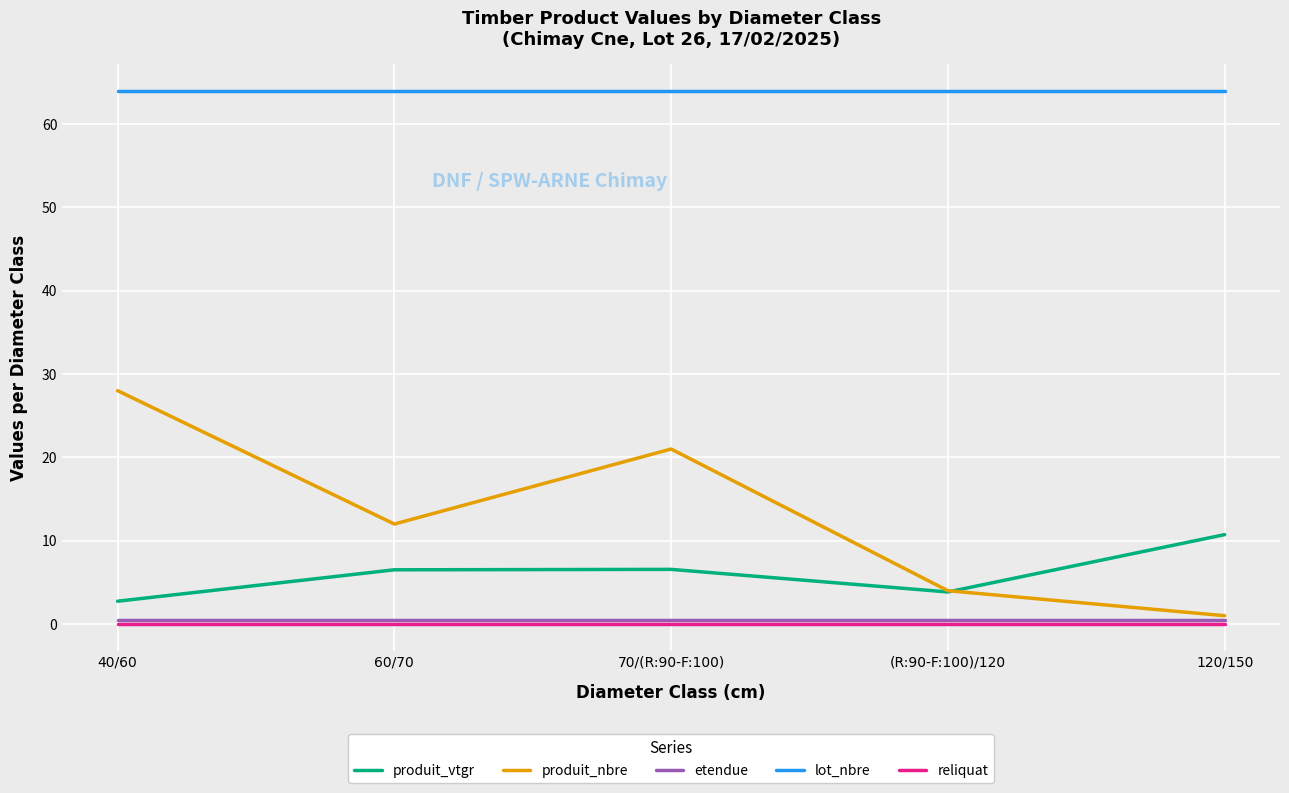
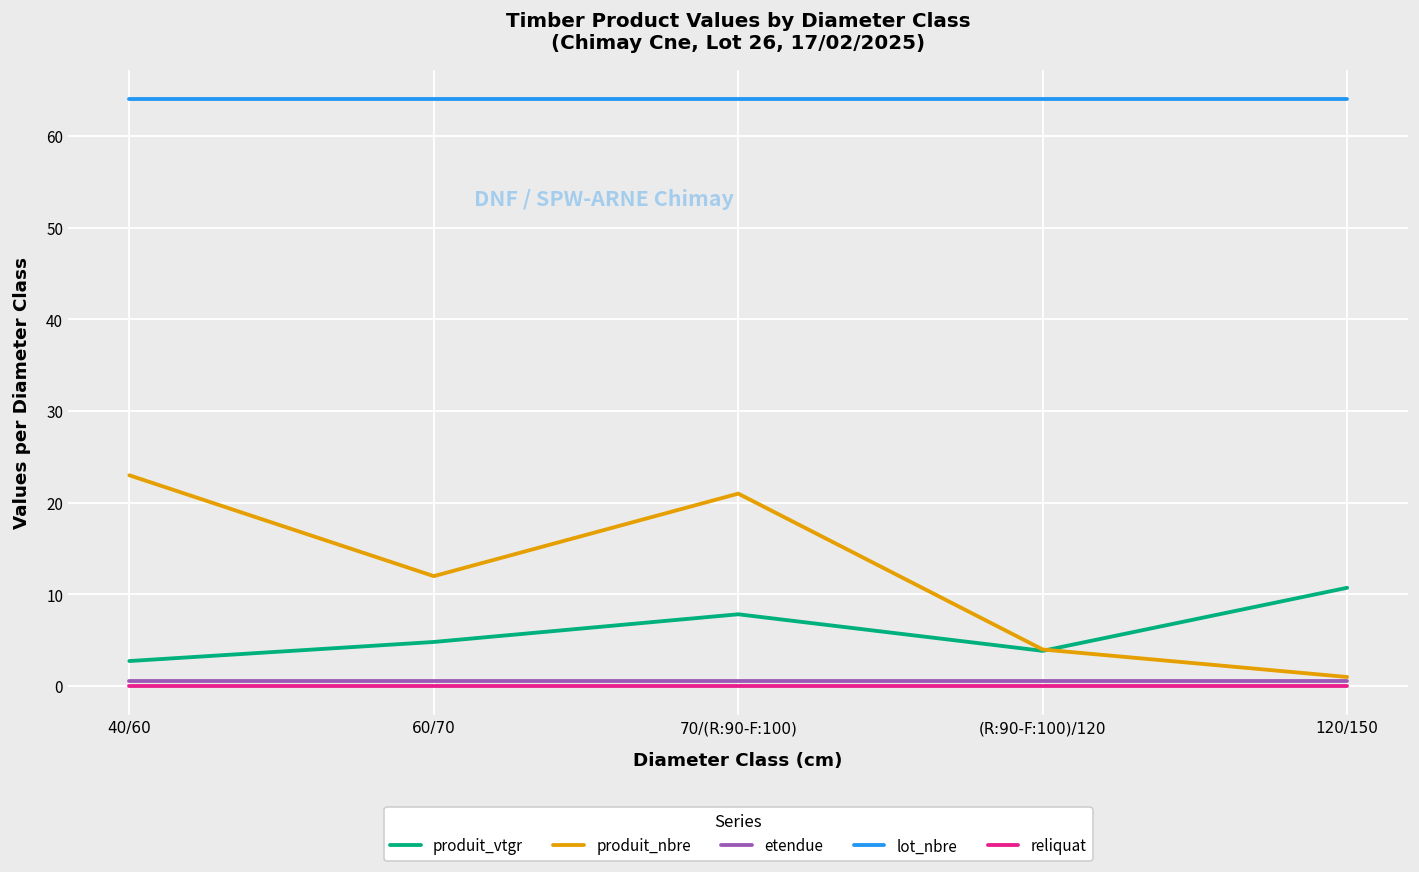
  {
    "produit_vtgr": {
      "40/60": 3,
-     "60/70": 7,
-     "70/(R:90-F:100)": 7,
+     "60/70": 5,
+     "70/(R:90-F:100)": 8,
      "120/150": 11
    },
    "produit_nbre": {
-     "40/60": 28,
+     "40/60": 23,
      "60/70": 12,
      "70/(R:90-F:100)": 21,
      "120/150": 1
    },
    "etendue": {
      "40/60": 1,
      "60/70": 1,
      "70/(R:90-F:100)": 1,
      "(R:90-F:100)/120": 1,
      "120/150": 1
    },
    "lot_nbre": {
      "40/60": 64,
      "60/70": 64,
      "70/(R:90-F:100)": 64,
      "(R:90-F:100)/120": 64,
      "120/150": 64
    },
    "reliquat": {
      "40/60": 0,
      "60/70": 0,
      "70/(R:90-F:100)": 0,
      "(R:90-F:100)/120": 0,
      "120/150": 0
    }
  }
